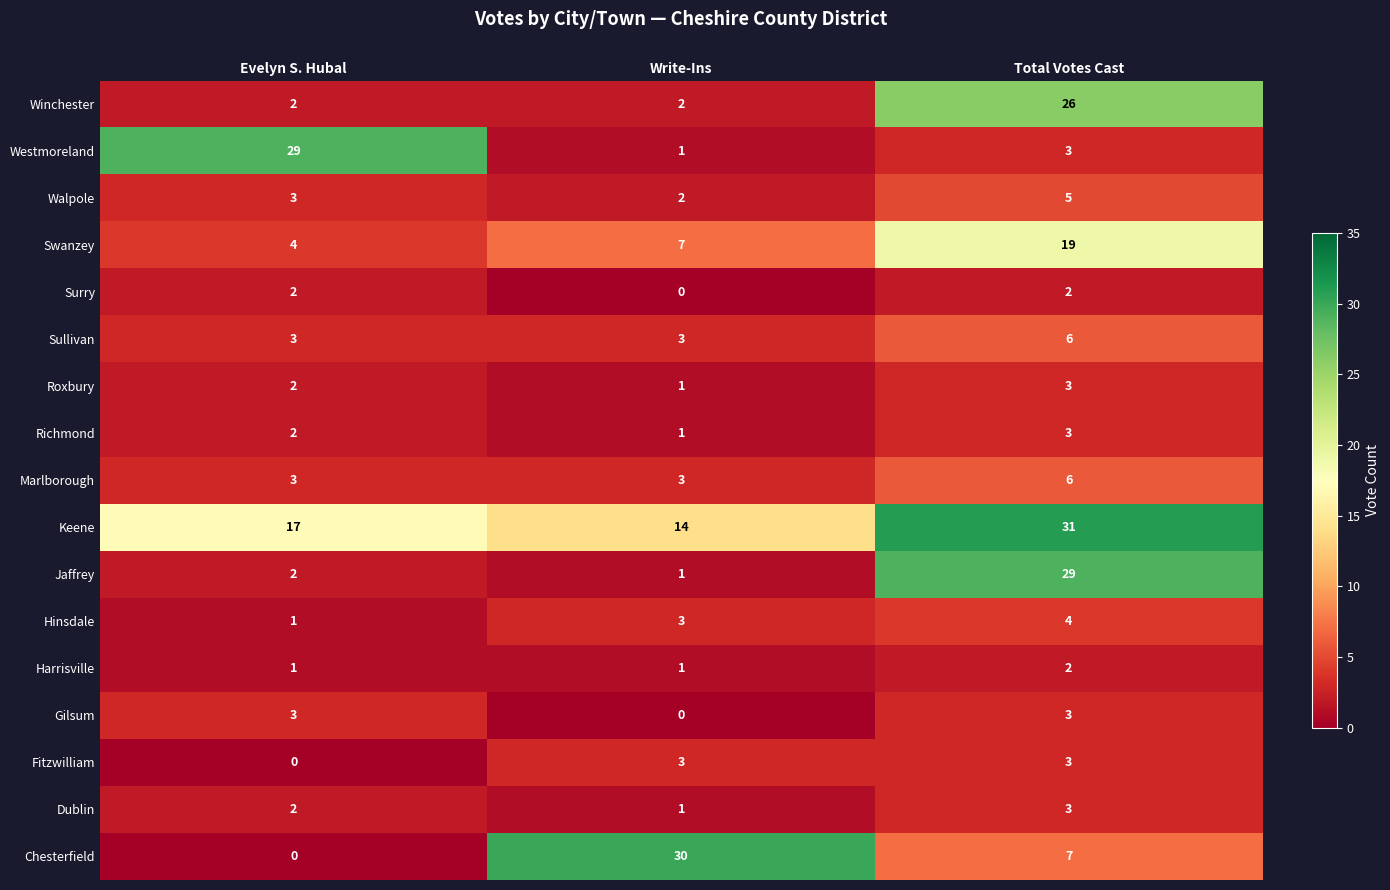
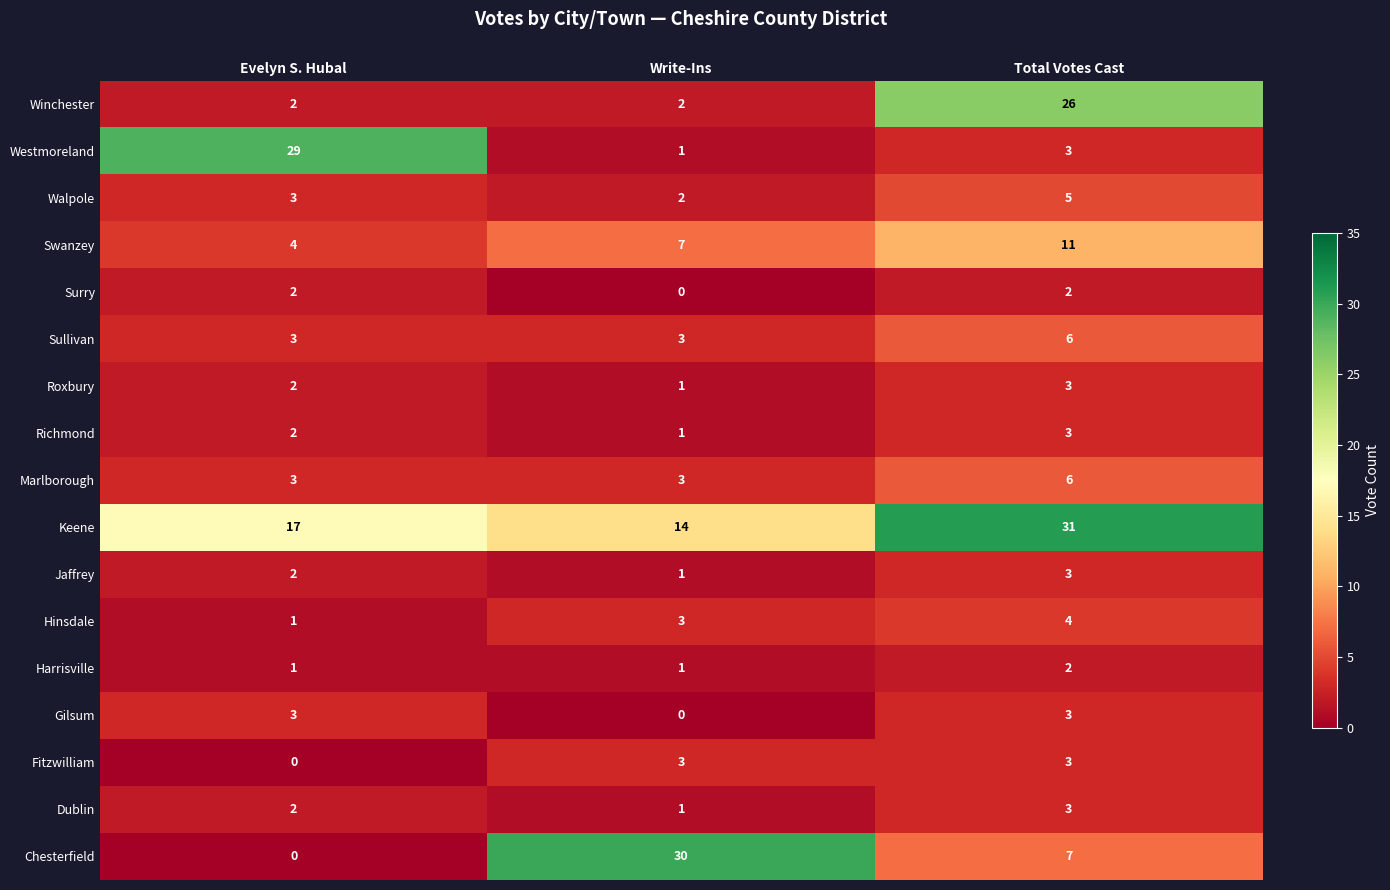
  {
    "Winchester": {
      "Evelyn S. Hubal": 2,
      "Write-Ins": 2,
      "Total Votes Cast": 26
    },
    "Westmoreland": {
      "Evelyn S. Hubal": 29,
      "Write-Ins": 1,
      "Total Votes Cast": 3
    },
    "Walpole": {
      "Evelyn S. Hubal": 3,
      "Write-Ins": 2,
      "Total Votes Cast": 5
    },
    "Swanzey": {
      "Evelyn S. Hubal": 4,
      "Write-Ins": 7,
-     "Total Votes Cast": 19
+     "Total Votes Cast": 11
    },
    "Surry": {
      "Evelyn S. Hubal": 2,
      "Write-Ins": 0,
      "Total Votes Cast": 2
    },
    "Sullivan": {
      "Evelyn S. Hubal": 3,
      "Write-Ins": 3,
      "Total Votes Cast": 6
    },
    "Roxbury": {
      "Evelyn S. Hubal": 2,
      "Write-Ins": 1,
      "Total Votes Cast": 3
    },
    "Richmond": {
      "Evelyn S. Hubal": 2,
      "Write-Ins": 1,
      "Total Votes Cast": 3
    },
    "Marlborough": {
      "Evelyn S. Hubal": 3,
      "Write-Ins": 3,
      "Total Votes Cast": 6
    },
    "Keene": {
      "Evelyn S. Hubal": 17,
      "Write-Ins": 14,
      "Total Votes Cast": 31
    },
    "Jaffrey": {
      "Evelyn S. Hubal": 2,
      "Write-Ins": 1,
-     "Total Votes Cast": 29
+     "Total Votes Cast": 3
    },
    "Hinsdale": {
      "Evelyn S. Hubal": 1,
      "Write-Ins": 3,
      "Total Votes Cast": 4
    },
    "Harrisville": {
      "Evelyn S. Hubal": 1,
      "Write-Ins": 1,
      "Total Votes Cast": 2
    },
    "Gilsum": {
      "Evelyn S. Hubal": 3,
      "Write-Ins": 0,
      "Total Votes Cast": 3
    },
    "Fitzwilliam": {
      "Evelyn S. Hubal": 0,
      "Write-Ins": 3,
      "Total Votes Cast": 3
    },
    "Dublin": {
      "Evelyn S. Hubal": 2,
      "Write-Ins": 1,
      "Total Votes Cast": 3
    },
    "Chesterfield": {
      "Evelyn S. Hubal": 0,
      "Write-Ins": 30,
      "Total Votes Cast": 7
    }
  }
